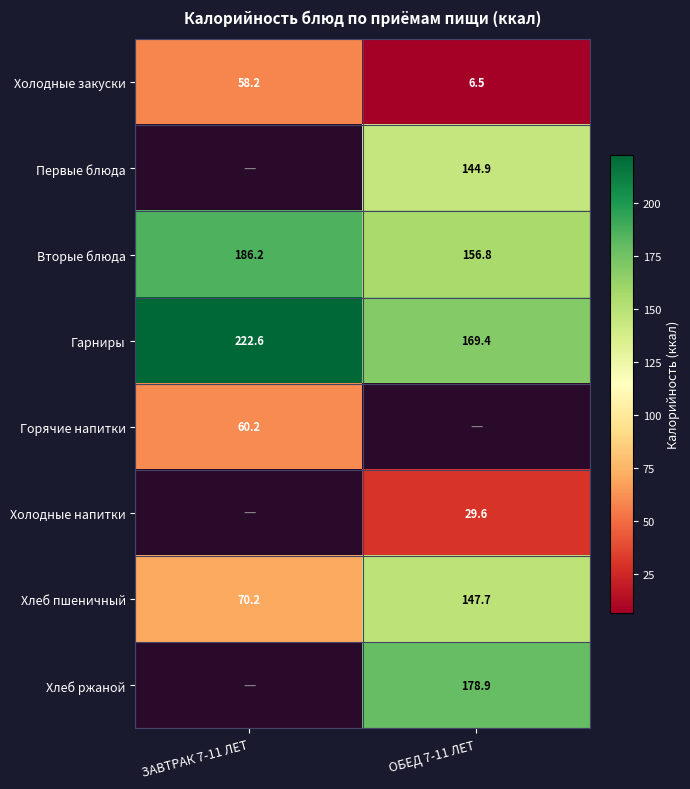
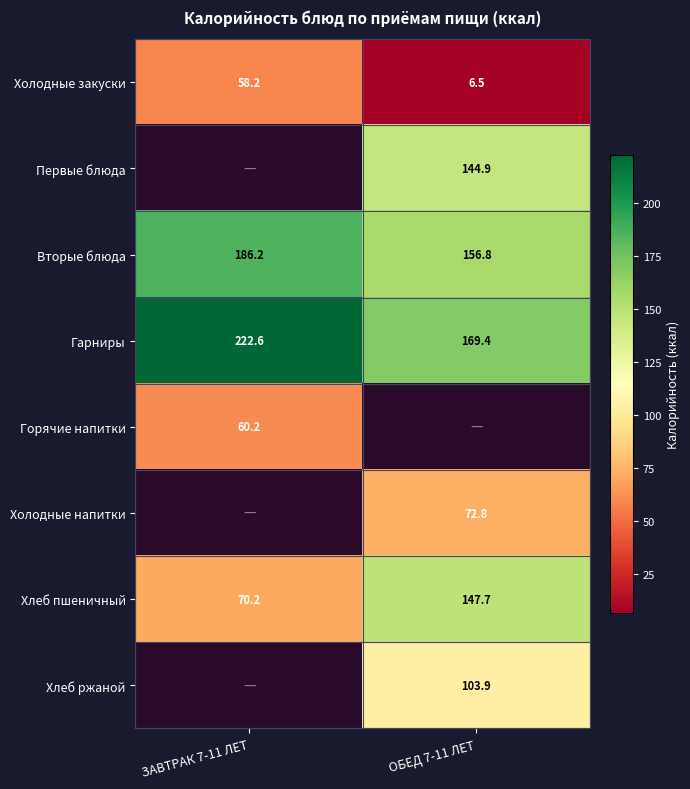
  {
    "Холодные закуски": {
      "ЗАВТРАК 7-11 ЛЕТ": 58.2,
      "ОБЕД 7-11 ЛЕТ": 6.5
    },
    "Первые блюда": {
      "ОБЕД 7-11 ЛЕТ": 144.9
    },
    "Вторые блюда": {
      "ЗАВТРАК 7-11 ЛЕТ": 186.2,
      "ОБЕД 7-11 ЛЕТ": 156.8
    },
    "Гарниры": {
      "ЗАВТРАК 7-11 ЛЕТ": 222.6,
      "ОБЕД 7-11 ЛЕТ": 169.4
    },
    "Горячие напитки": {
      "ЗАВТРАК 7-11 ЛЕТ": 60.2
    },
    "Холодные напитки": {
-     "ОБЕД 7-11 ЛЕТ": 29.6
+     "ОБЕД 7-11 ЛЕТ": 72.8
    },
    "Хлеб пшеничный": {
      "ЗАВТРАК 7-11 ЛЕТ": 70.2,
      "ОБЕД 7-11 ЛЕТ": 147.7
    },
    "Хлеб ржаной": {
-     "ОБЕД 7-11 ЛЕТ": 178.9
+     "ОБЕД 7-11 ЛЕТ": 103.9
    }
  }
